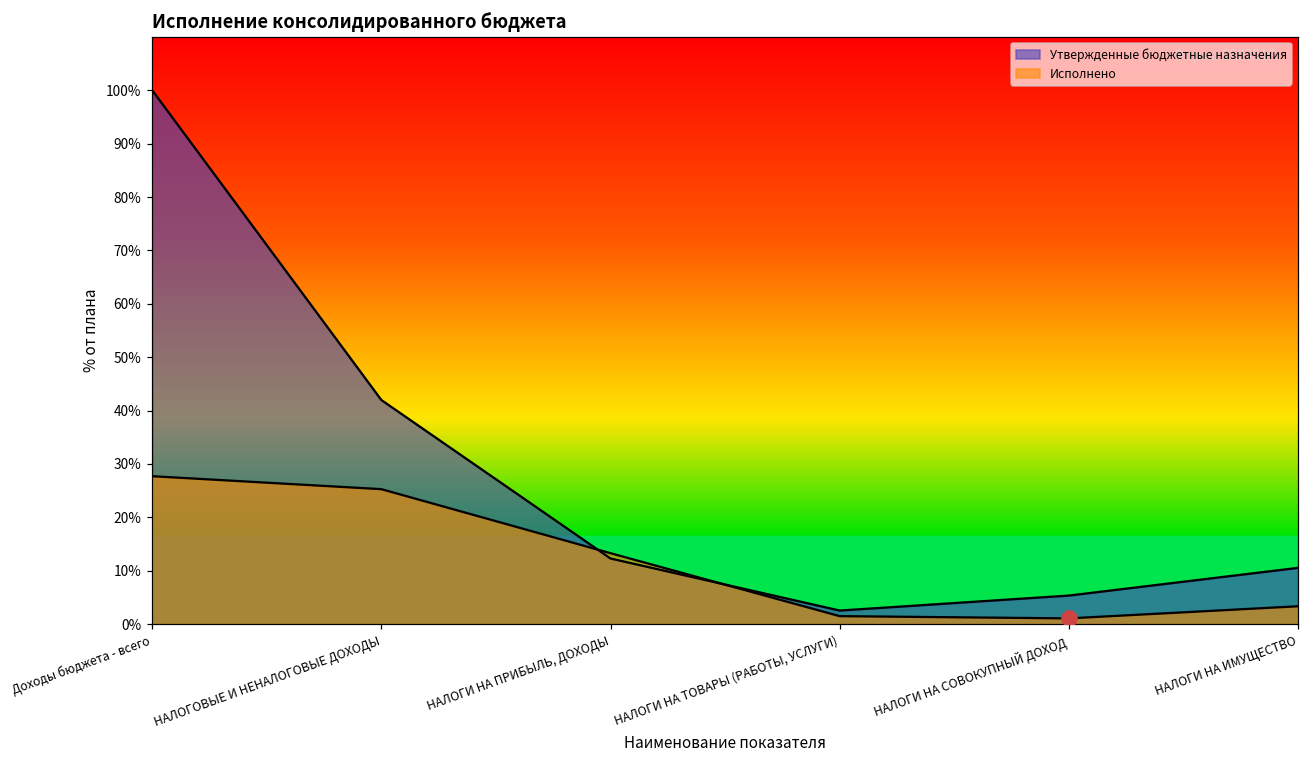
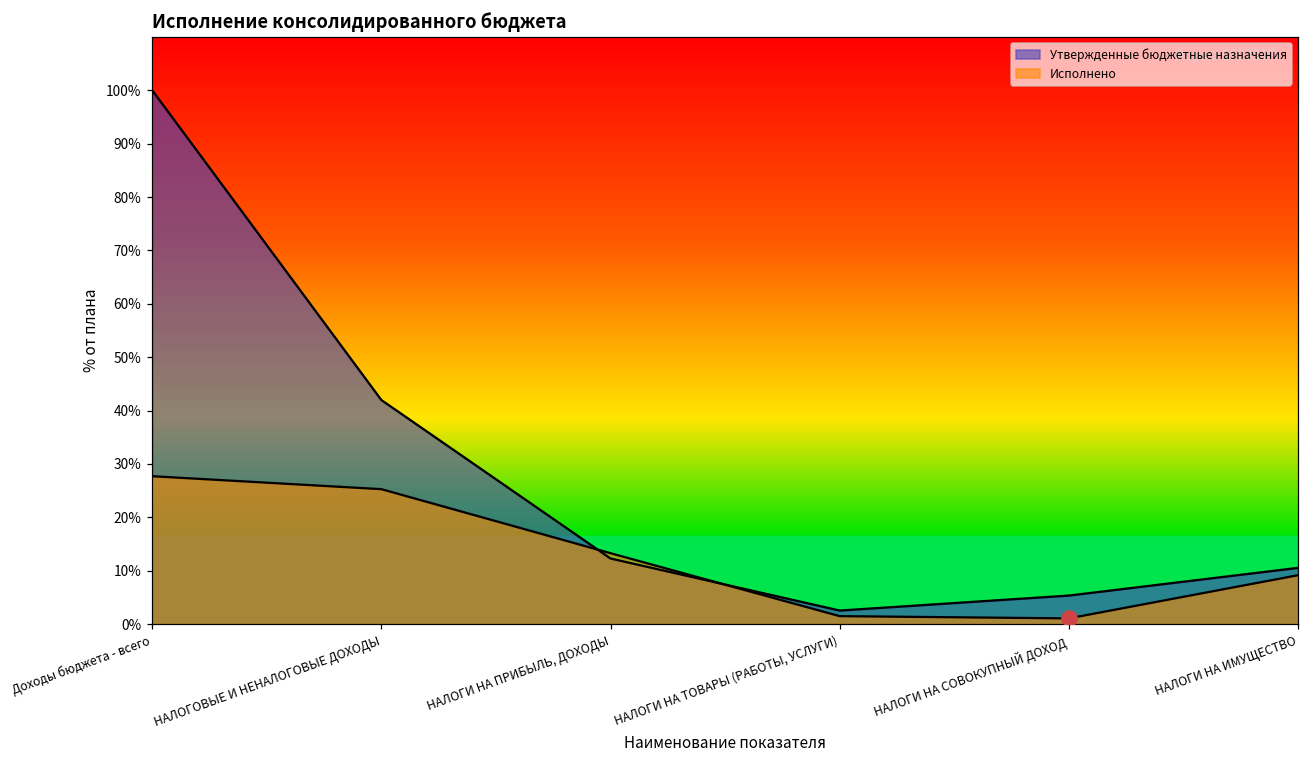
  {
    "Утвержденные бюджетные назначения": {
      "Доходы бюджета - всего": "100%",
      "НАЛОГОВЫЕ И НЕНАЛОГОВЫЕ ДОХОДЫ": "42%",
      "НАЛОГИ НА ПРИБЫЛЬ, ДОХОДЫ": "12%",
      "НАЛОГИ НА ТОВАРЫ (РАБОТЫ, УСЛУГИ)": "3%",
      "НАЛОГИ НА СОВОКУПНЫЙ ДОХОД": "5%",
      "НАЛОГИ НА ИМУЩЕСТВО": "11%"
    },
    "Исполнено": {
      "Доходы бюджета - всего": "28%",
      "НАЛОГОВЫЕ И НЕНАЛОГОВЫЕ ДОХОДЫ": "25%",
      "НАЛОГИ НА ПРИБЫЛЬ, ДОХОДЫ": "13%",
      "НАЛОГИ НА ТОВАРЫ (РАБОТЫ, УСЛУГИ)": "1%",
-     "НАЛОГИ НА ИМУЩЕСТВО": "3%"
+     "НАЛОГИ НА ИМУЩЕСТВО": "9%"
    }
  }
